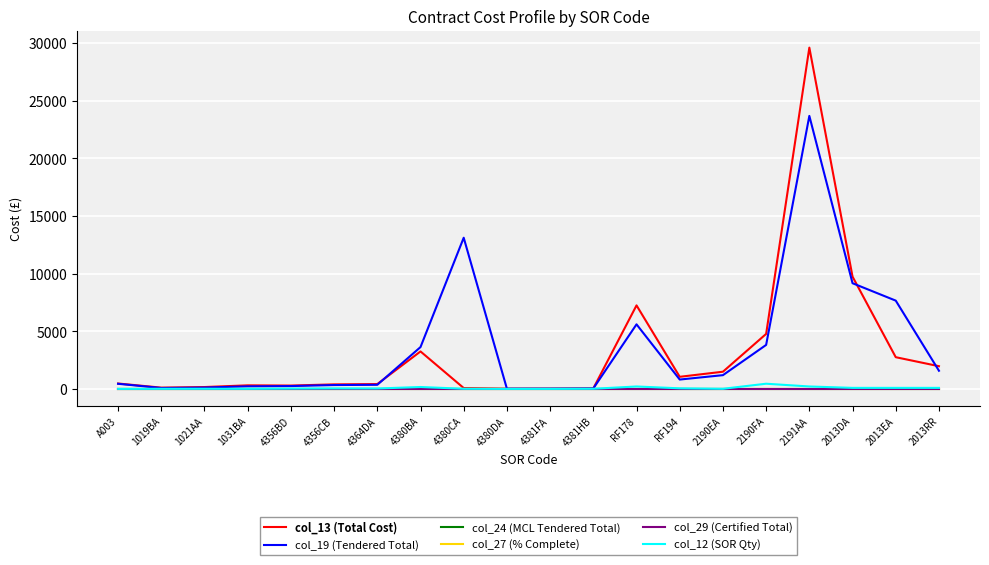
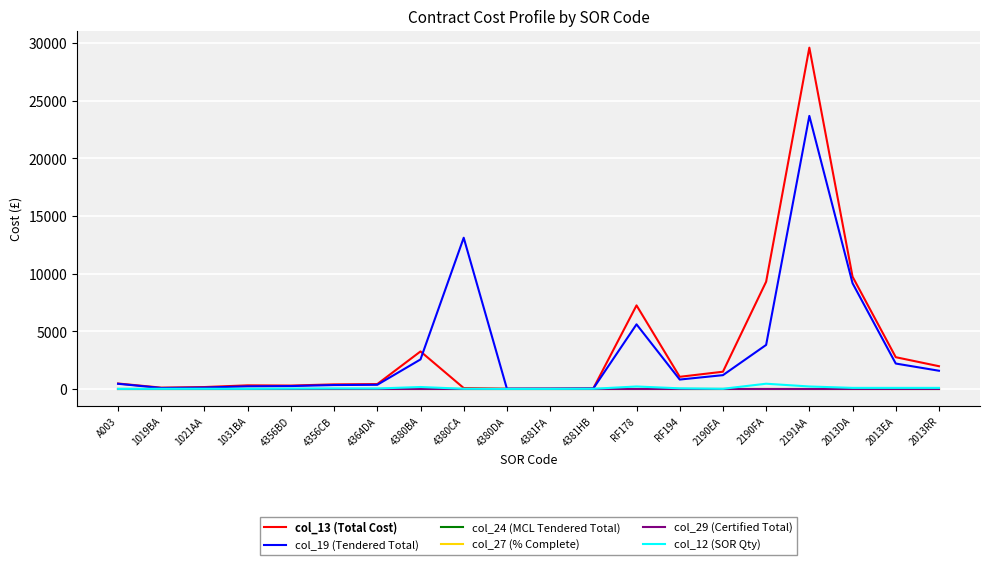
  {
    "col_13 (Total Cost)": {
      "4380BA": 3300,
      "RF178": 7200,
      "RF194": 1100,
      "2190EA": 1500,
-     "2190FA": 4800,
+     "2190FA": 9300,
      "2191AA": 29600,
      "2013DA": 9700,
      "2013EA": 2800,
      "2013RR": 2000
    },
    "col_19 (Tendered Total)": {
-     "4380BA": 3600,
+     "4380BA": 2600,
      "4380CA": 13100,
      "RF178": 5600,
      "RF194": 800,
      "2190EA": 1200,
      "2190FA": 3800,
      "2191AA": 23700,
      "2013DA": 9200,
-     "2013EA": 7700,
+     "2013EA": 2200,
      "2013RR": 1600
    },
    "col_29 (Certified Total)": {
      "2190FA": 0
    },
    "col_12 (SOR Qty)": {
      "2190FA": 500
    }
  }
